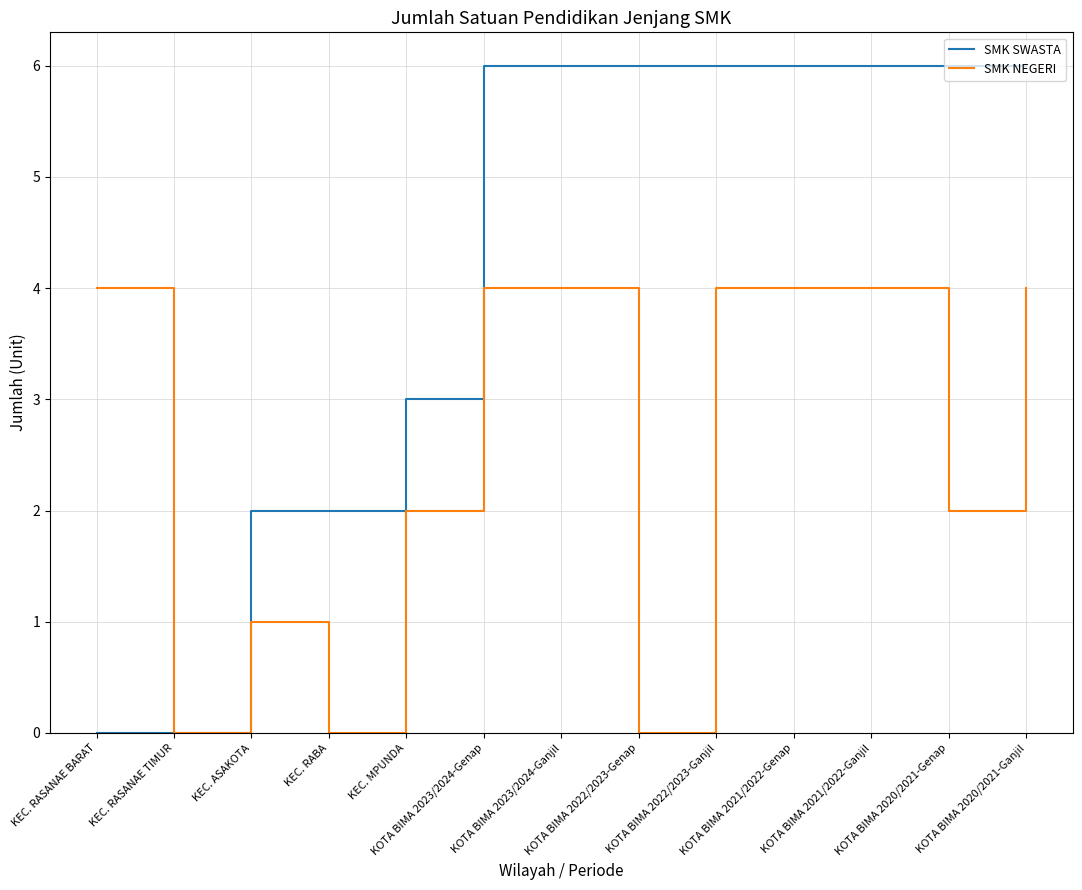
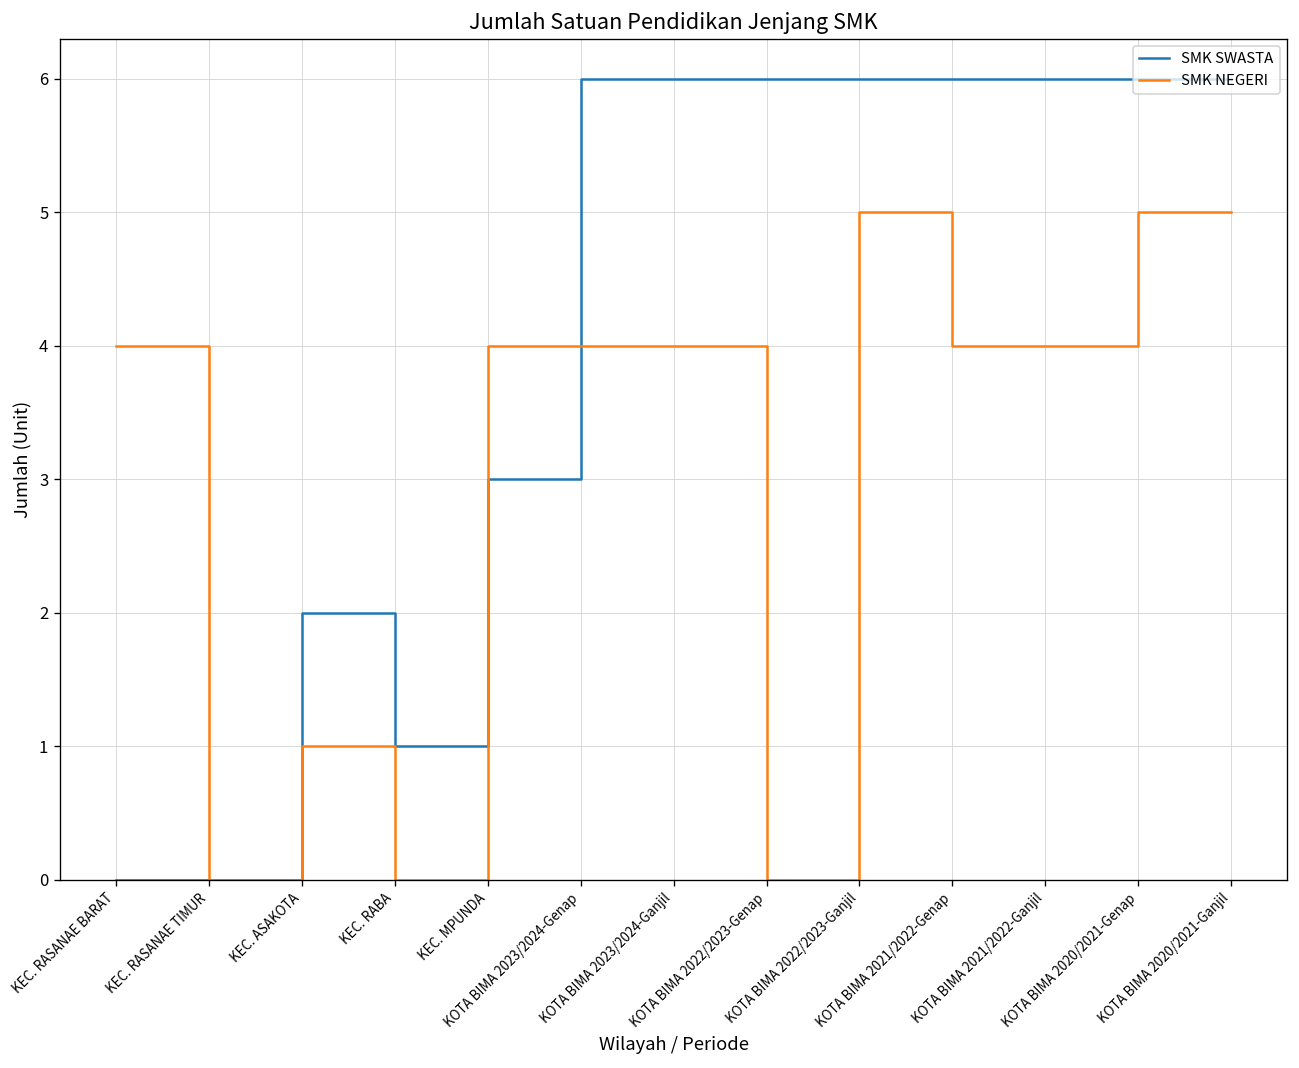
  {
    "SMK SWASTA": {
      "KEC. RASANAE BARAT": 0,
      "KEC. ASAKOTA": 2,
-     "KEC. RABA": 2,
+     "KEC. RABA": 1,
      "KEC. MPUNDA": 3,
      "KOTA BIMA 2023/2024-Genap": 6,
      "KOTA BIMA 2023/2024-Ganjil": 6,
      "KOTA BIMA 2022/2023-Genap": 6,
      "KOTA BIMA 2022/2023-Ganjil": 6,
      "KOTA BIMA 2021/2022-Genap": 6,
      "KOTA BIMA 2021/2022-Ganjil": 6
    },
    "SMK NEGERI": {
      "KEC. RASANAE BARAT": 4,
      "KEC. ASAKOTA": 1,
      "KEC. RABA": 0,
-     "KEC. MPUNDA": 2,
+     "KEC. MPUNDA": 4,
      "KOTA BIMA 2023/2024-Genap": 4,
      "KOTA BIMA 2023/2024-Ganjil": 4,
      "KOTA BIMA 2022/2023-Genap": 0,
-     "KOTA BIMA 2022/2023-Ganjil": 4,
+     "KOTA BIMA 2022/2023-Ganjil": 5,
      "KOTA BIMA 2021/2022-Genap": 4,
      "KOTA BIMA 2021/2022-Ganjil": 4,
-     "KOTA BIMA 2020/2021-Genap": 2,
-     "KOTA BIMA 2020/2021-Ganjil": 4
+     "KOTA BIMA 2020/2021-Genap": 5,
+     "KOTA BIMA 2020/2021-Ganjil": 5
    }
  }
